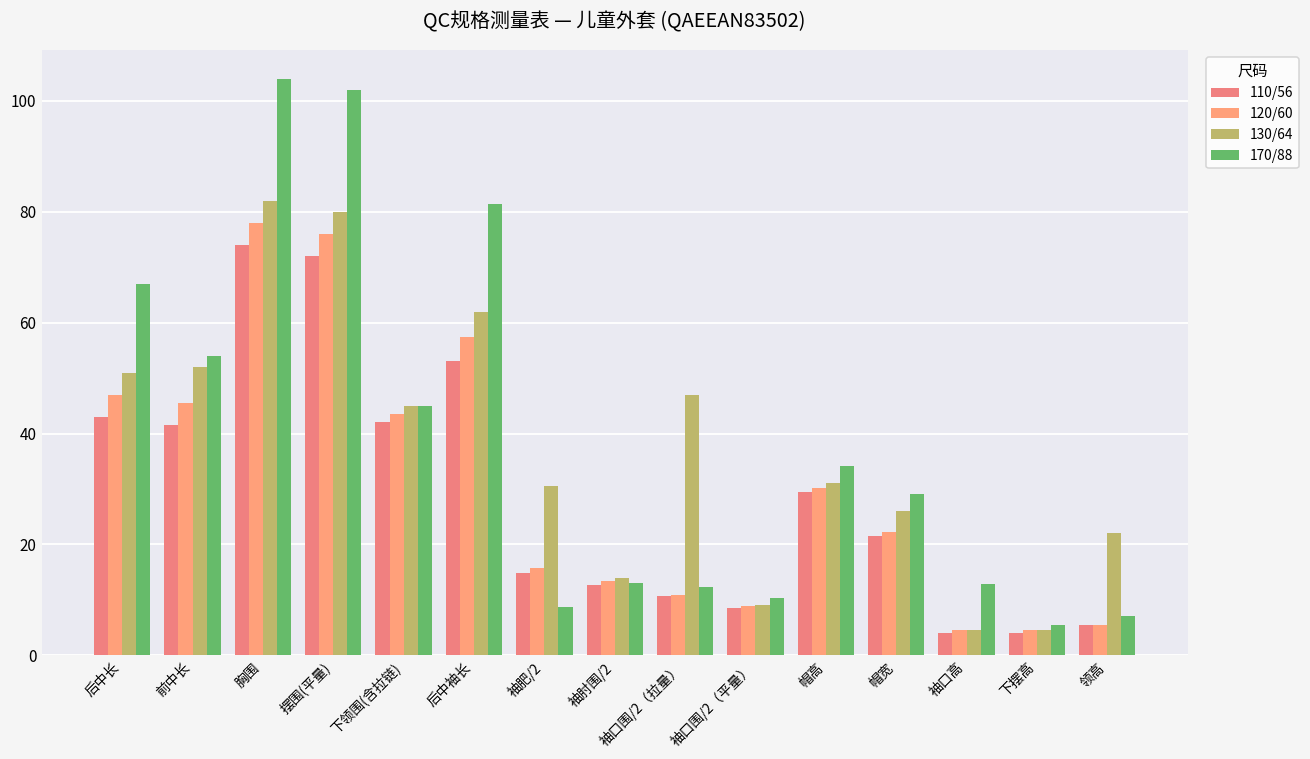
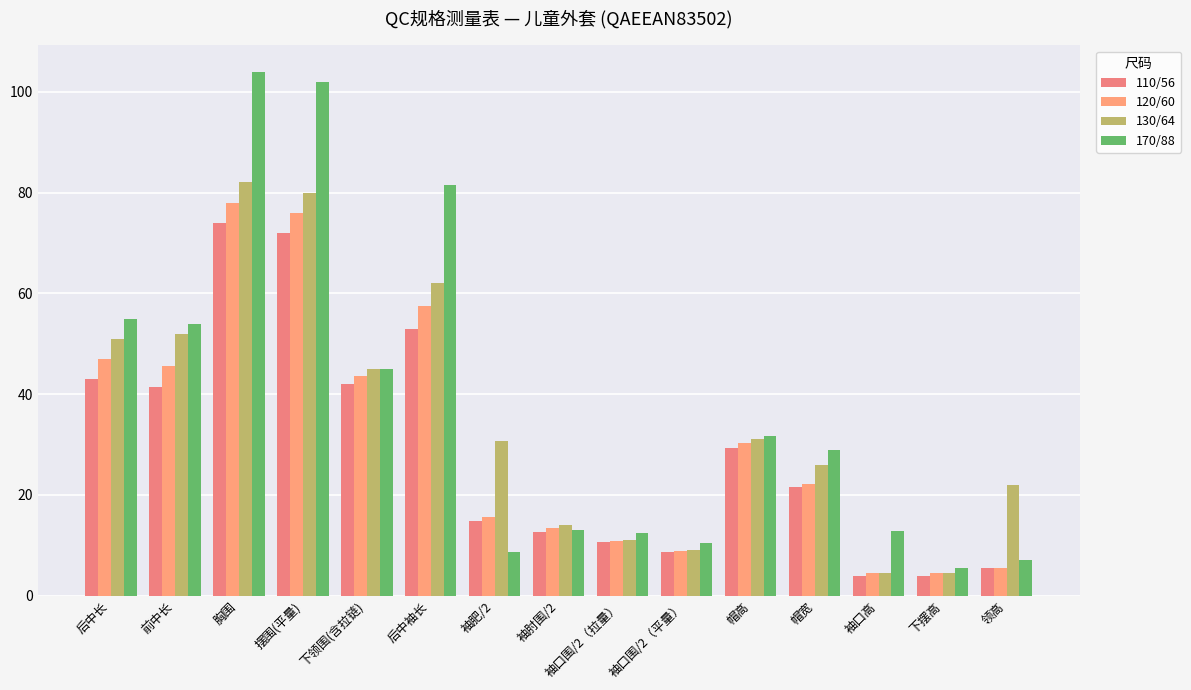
  {
    "130/64": {
      "后中长": 51,
      "前中长": 52,
      "胸围": 82,
      "摆围(平量)": 80,
      "下领围(含拉链)": 45,
      "后中袖长": 62,
      "袖肥/2": 31,
      "袖肘围/2": 14,
-     "袖口围/2（拉量）": 47,
+     "袖口围/2（拉量）": 11,
      "袖口围/2（平量）": 9,
      "帽高": 31,
      "帽宽": 26,
      "袖口高": 5,
      "下摆高": 5,
      "领高": 22
    },
    "170/88": {
-     "后中长": 67,
+     "后中长": 55,
      "前中长": 54,
      "胸围": 104,
      "摆围(平量)": 102,
      "下领围(含拉链)": 45,
      "后中袖长": 81,
      "袖肥/2": 9,
      "袖肘围/2": 13,
      "袖口围/2（拉量）": 12,
      "袖口围/2（平量）": 10,
-     "帽高": 34,
+     "帽高": 32,
      "帽宽": 29,
      "袖口高": 13,
      "下摆高": 6,
      "领高": 7
    }
  }
